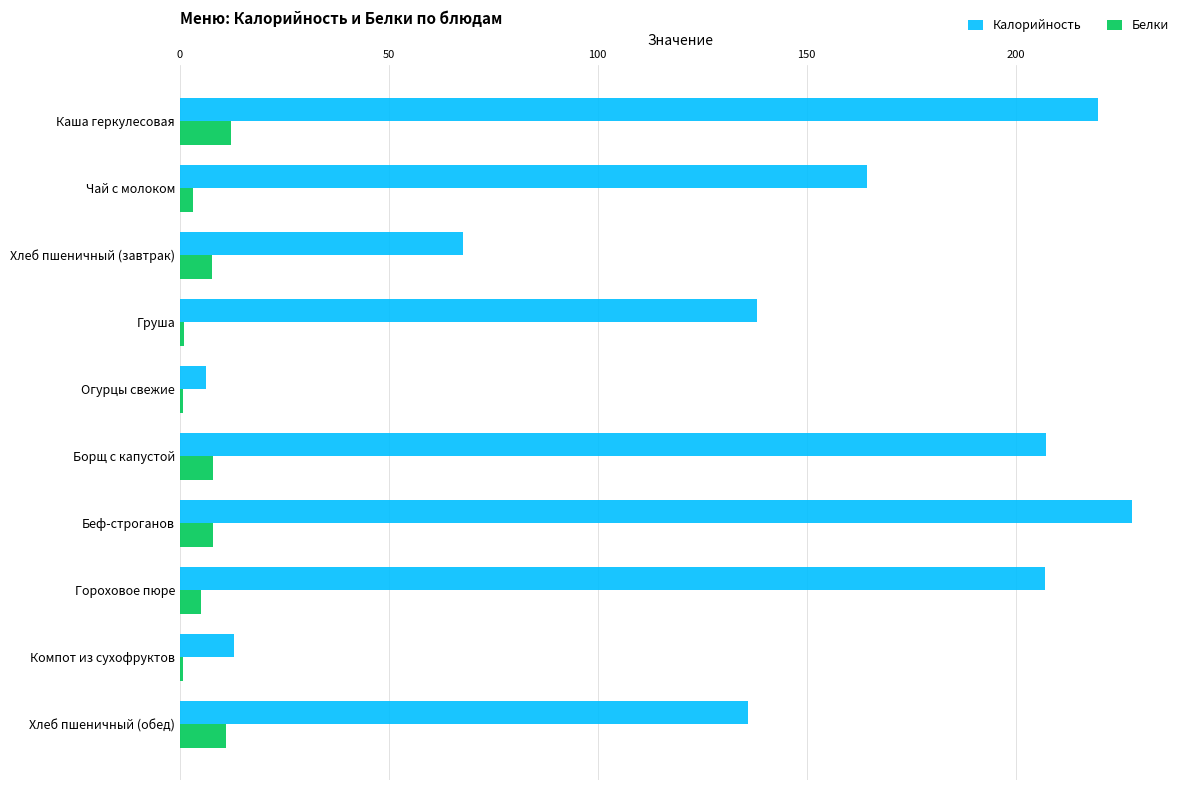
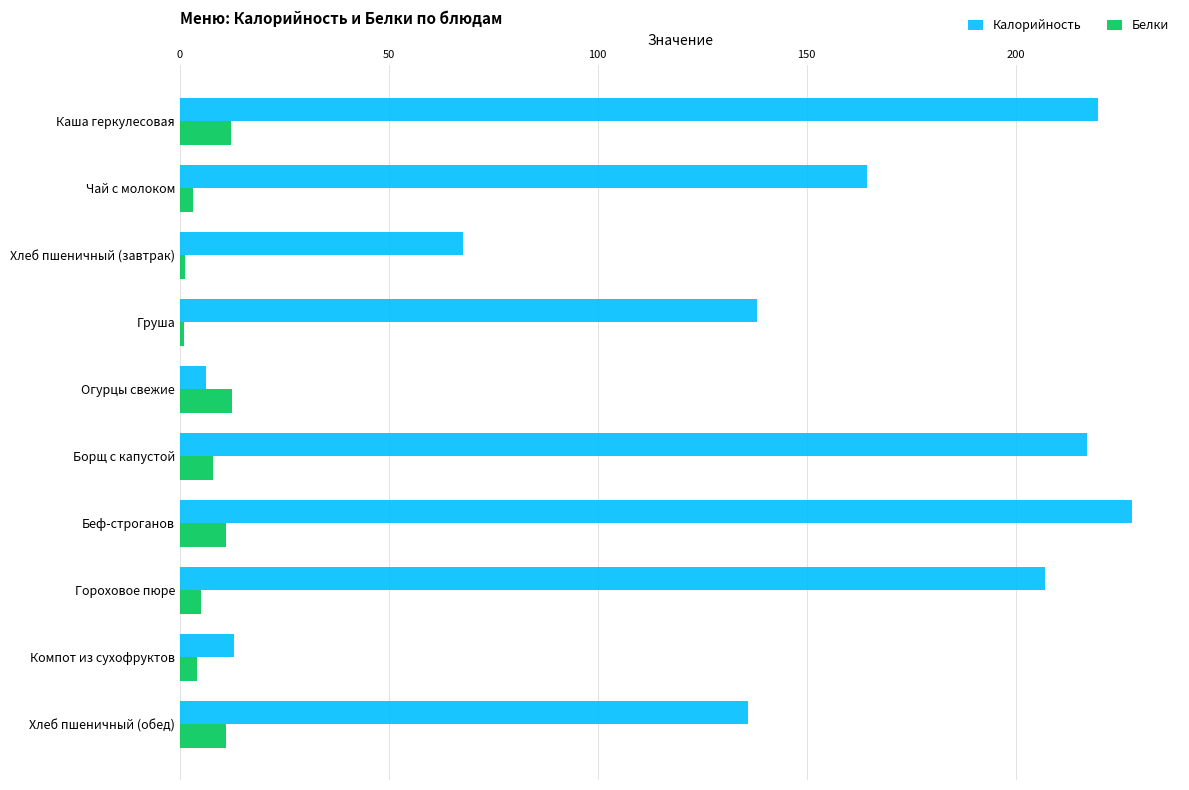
  {
    "Калорийность": {
      "Каша геркулесовая": 220,
      "Чай с молоком": 165,
      "Хлеб пшеничный (завтрак)": 68,
      "Груша": 138,
      "Огурцы свежие": 6,
-     "Борщ с капустой": 207,
+     "Борщ с капустой": 217,
      "Беф-строганов": 228,
      "Гороховое пюре": 207,
      "Компот из сухофруктов": 13,
      "Хлеб пшеничный (обед)": 136
    },
    "Белки": {
      "Каша геркулесовая": 12,
      "Чай с молоком": 3,
-     "Хлеб пшеничный (завтрак)": 8,
+     "Хлеб пшеничный (завтрак)": 1,
      "Груша": 1,
-     "Огурцы свежие": 1,
+     "Огурцы свежие": 13,
      "Борщ с капустой": 8,
-     "Беф-строганов": 8,
+     "Беф-строганов": 11,
      "Гороховое пюре": 5,
-     "Компот из сухофруктов": 1,
+     "Компот из сухофруктов": 4,
      "Хлеб пшеничный (обед)": 11
    }
  }
